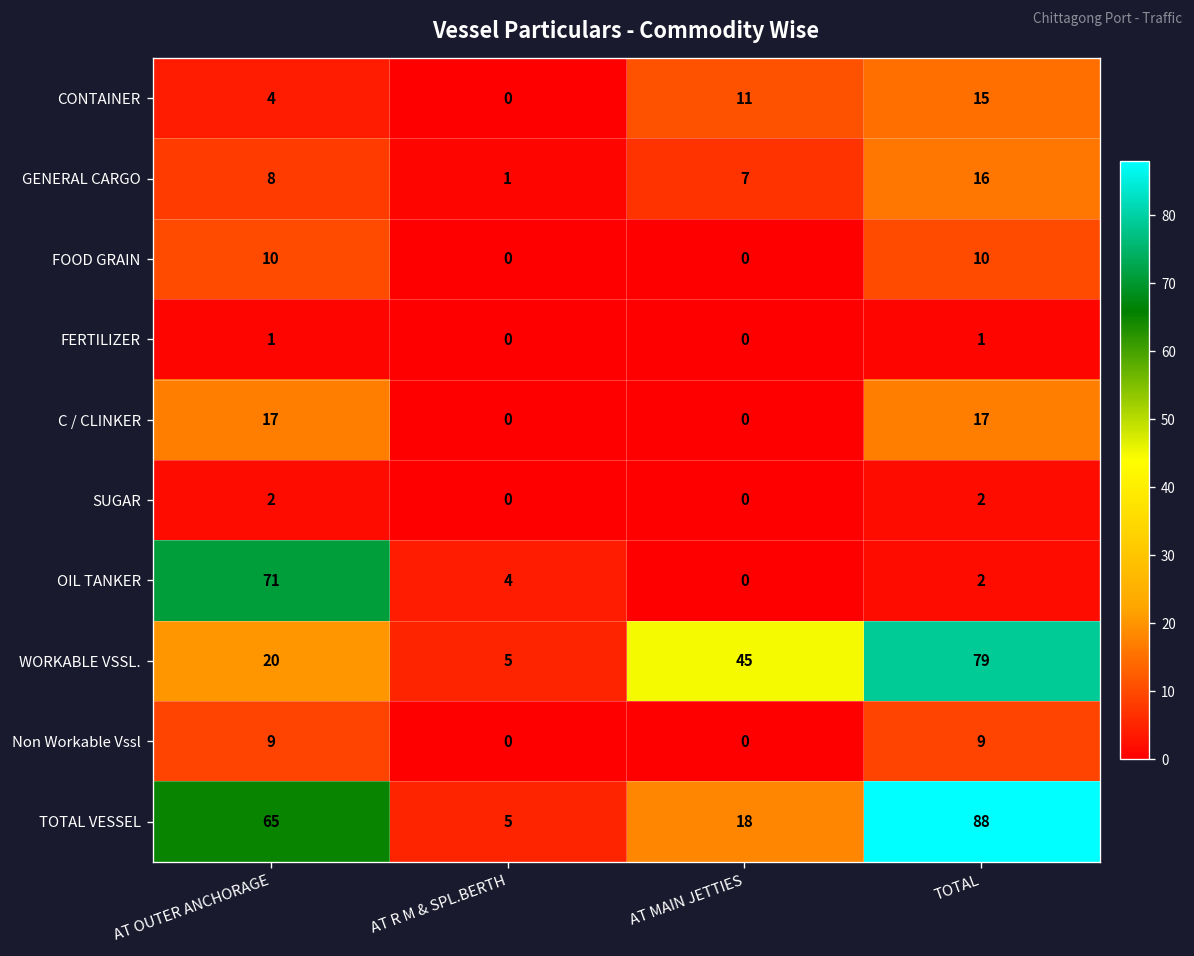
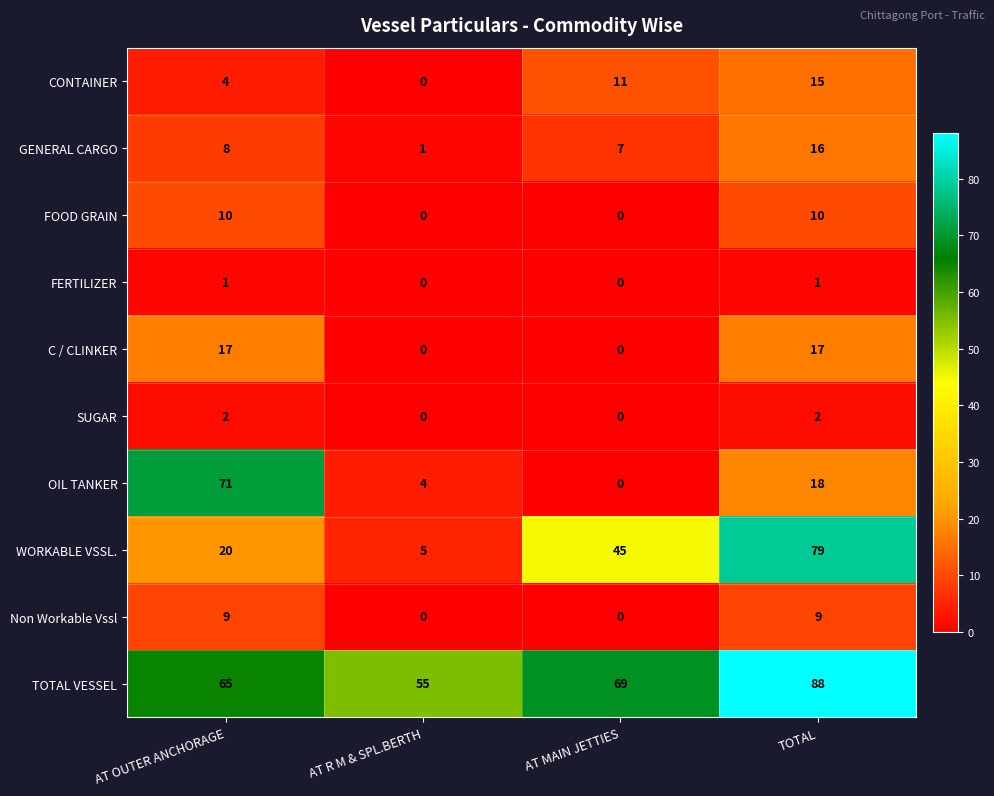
  {
    "CONTAINER": {
      "AT OUTER ANCHORAGE": 4,
      "AT R M & SPL.BERTH": 0,
      "AT MAIN JETTIES": 11,
      "TOTAL": 15
    },
    "GENERAL CARGO": {
      "AT OUTER ANCHORAGE": 8,
      "AT R M & SPL.BERTH": 1,
      "AT MAIN JETTIES": 7,
      "TOTAL": 16
    },
    "FOOD GRAIN": {
      "AT OUTER ANCHORAGE": 10,
      "AT R M & SPL.BERTH": 0,
      "AT MAIN JETTIES": 0,
      "TOTAL": 10
    },
    "FERTILIZER": {
      "AT OUTER ANCHORAGE": 1,
      "AT R M & SPL.BERTH": 0,
      "AT MAIN JETTIES": 0,
      "TOTAL": 1
    },
    "C / CLINKER": {
      "AT OUTER ANCHORAGE": 17,
      "AT R M & SPL.BERTH": 0,
      "AT MAIN JETTIES": 0,
      "TOTAL": 17
    },
    "SUGAR": {
      "AT OUTER ANCHORAGE": 2,
      "AT R M & SPL.BERTH": 0,
      "AT MAIN JETTIES": 0,
      "TOTAL": 2
    },
    "OIL TANKER": {
      "AT OUTER ANCHORAGE": 71,
      "AT R M & SPL.BERTH": 4,
      "AT MAIN JETTIES": 0,
-     "TOTAL": 2
+     "TOTAL": 18
    },
    "WORKABLE VSSL.": {
      "AT OUTER ANCHORAGE": 20,
      "AT R M & SPL.BERTH": 5,
      "AT MAIN JETTIES": 45,
      "TOTAL": 79
    },
    "Non Workable Vssl": {
      "AT OUTER ANCHORAGE": 9,
      "AT R M & SPL.BERTH": 0,
      "AT MAIN JETTIES": 0,
      "TOTAL": 9
    },
    "TOTAL VESSEL": {
      "AT OUTER ANCHORAGE": 65,
-     "AT R M & SPL.BERTH": 5,
-     "AT MAIN JETTIES": 18,
+     "AT R M & SPL.BERTH": 55,
+     "AT MAIN JETTIES": 69,
      "TOTAL": 88
    }
  }
